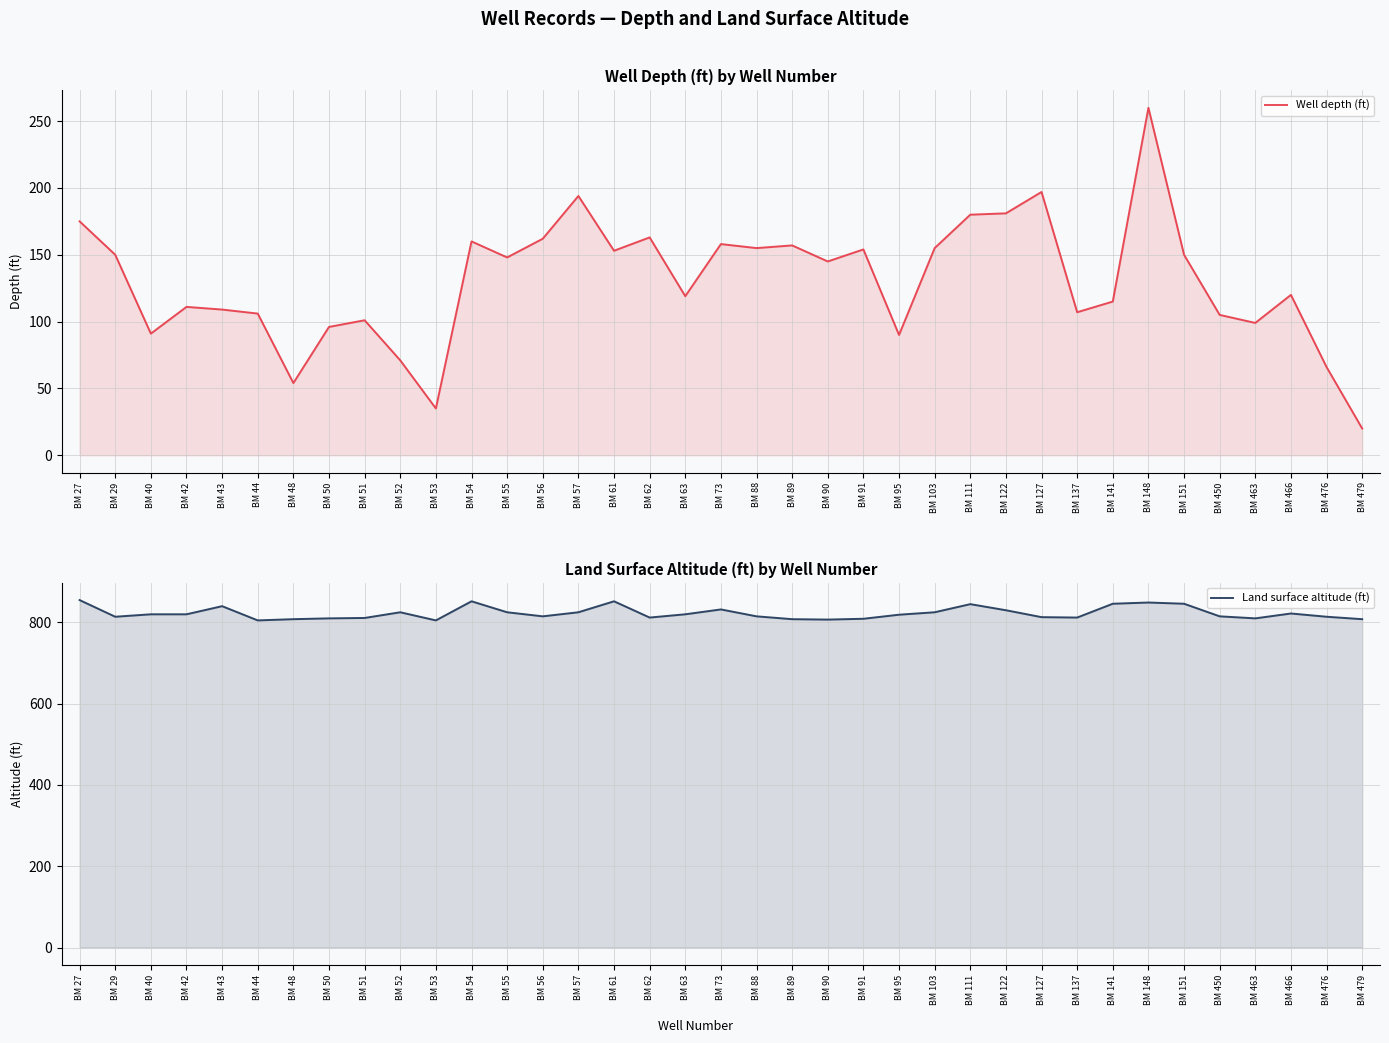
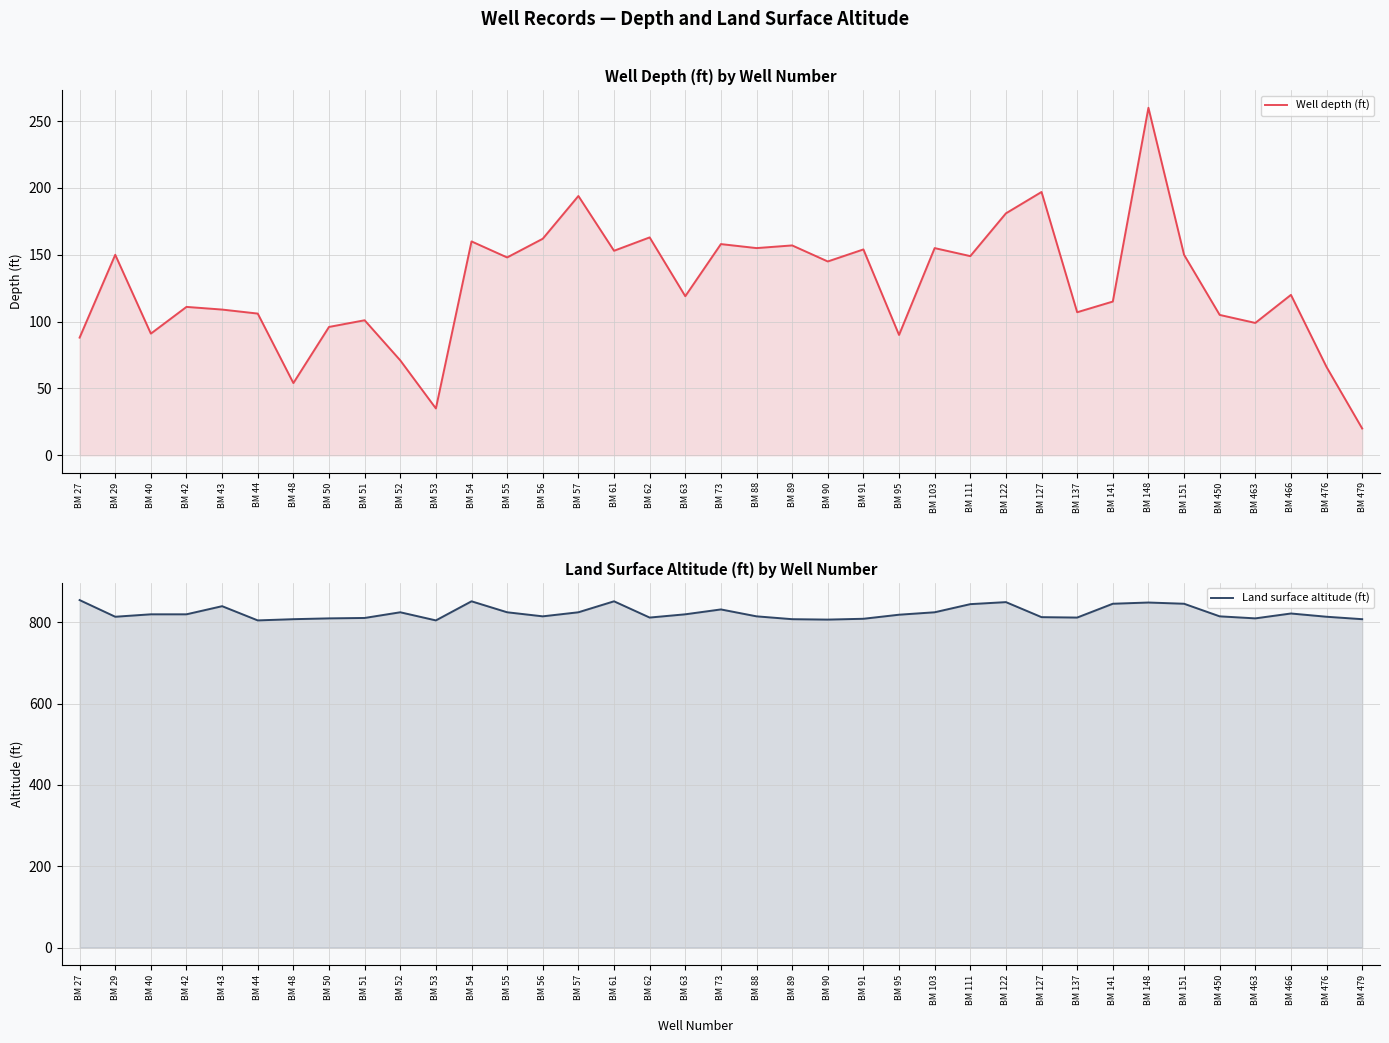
  {
    "Well Depth (ft) by Well Number": {
-     "BM 27": 175,
+     "BM 27": 88,
      "BM 29": 150,
      "BM 40": 91,
      "BM 42": 111,
      "BM 43": 109,
      "BM 44": 106,
      "BM 48": 54,
      "BM 50": 96,
      "BM 51": 101,
      "BM 52": 71,
      "BM 53": 35,
      "BM 54": 160,
      "BM 55": 148,
      "BM 56": 162,
      "BM 57": 194,
      "BM 61": 153,
      "BM 62": 163,
      "BM 63": 119,
      "BM 73": 158,
      "BM 88": 155,
      "BM 89": 157,
      "BM 90": 145,
      "BM 91": 154,
      "BM 95": 90,
      "BM 103": 155,
-     "BM 111": 180,
+     "BM 111": 149,
      "BM 122": 181,
      "BM 127": 197,
      "BM 137": 107,
      "BM 141": 115,
      "BM 148": 260,
      "BM 151": 150,
      "BM 450": 105,
      "BM 463": 99,
      "BM 466": 120,
      "BM 476": 66,
      "BM 479": 20
    },
    "Land Surface Altitude (ft) by Well Number": {
      "BM 27": 860,
      "BM 29": 810,
      "BM 40": 820,
      "BM 42": 820,
      "BM 43": 840,
      "BM 44": 810,
      "BM 48": 810,
      "BM 50": 810,
      "BM 51": 810,
      "BM 52": 830,
      "BM 53": 810,
      "BM 54": 850,
      "BM 55": 830,
      "BM 56": 820,
      "BM 57": 830,
      "BM 61": 850,
      "BM 62": 810,
      "BM 63": 820,
      "BM 73": 830,
      "BM 88": 820,
      "BM 89": 810,
      "BM 90": 810,
      "BM 91": 810,
      "BM 95": 820,
      "BM 103": 830,
      "BM 111": 850,
-     "BM 122": 830,
+     "BM 122": 850,
      "BM 127": 810,
      "BM 137": 810,
      "BM 141": 850,
      "BM 148": 850,
      "BM 151": 850,
      "BM 450": 820,
      "BM 463": 810,
      "BM 466": 820,
      "BM 476": 810,
      "BM 479": 810
    }
  }
